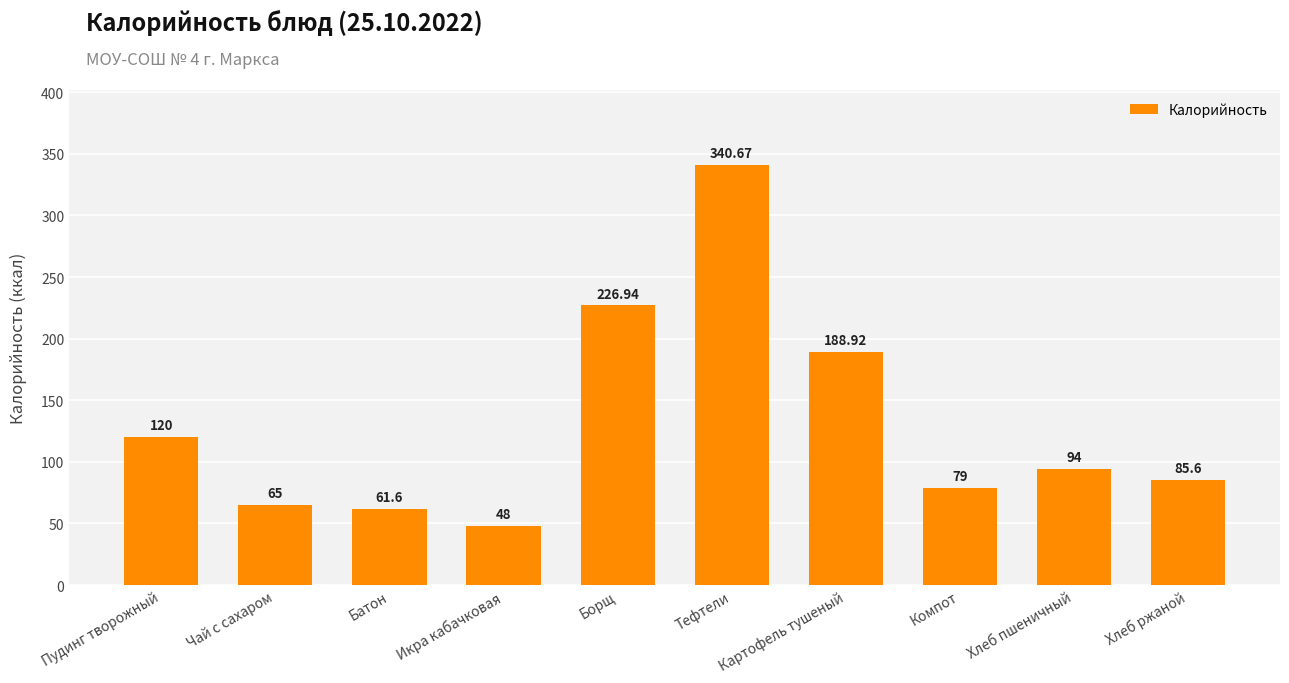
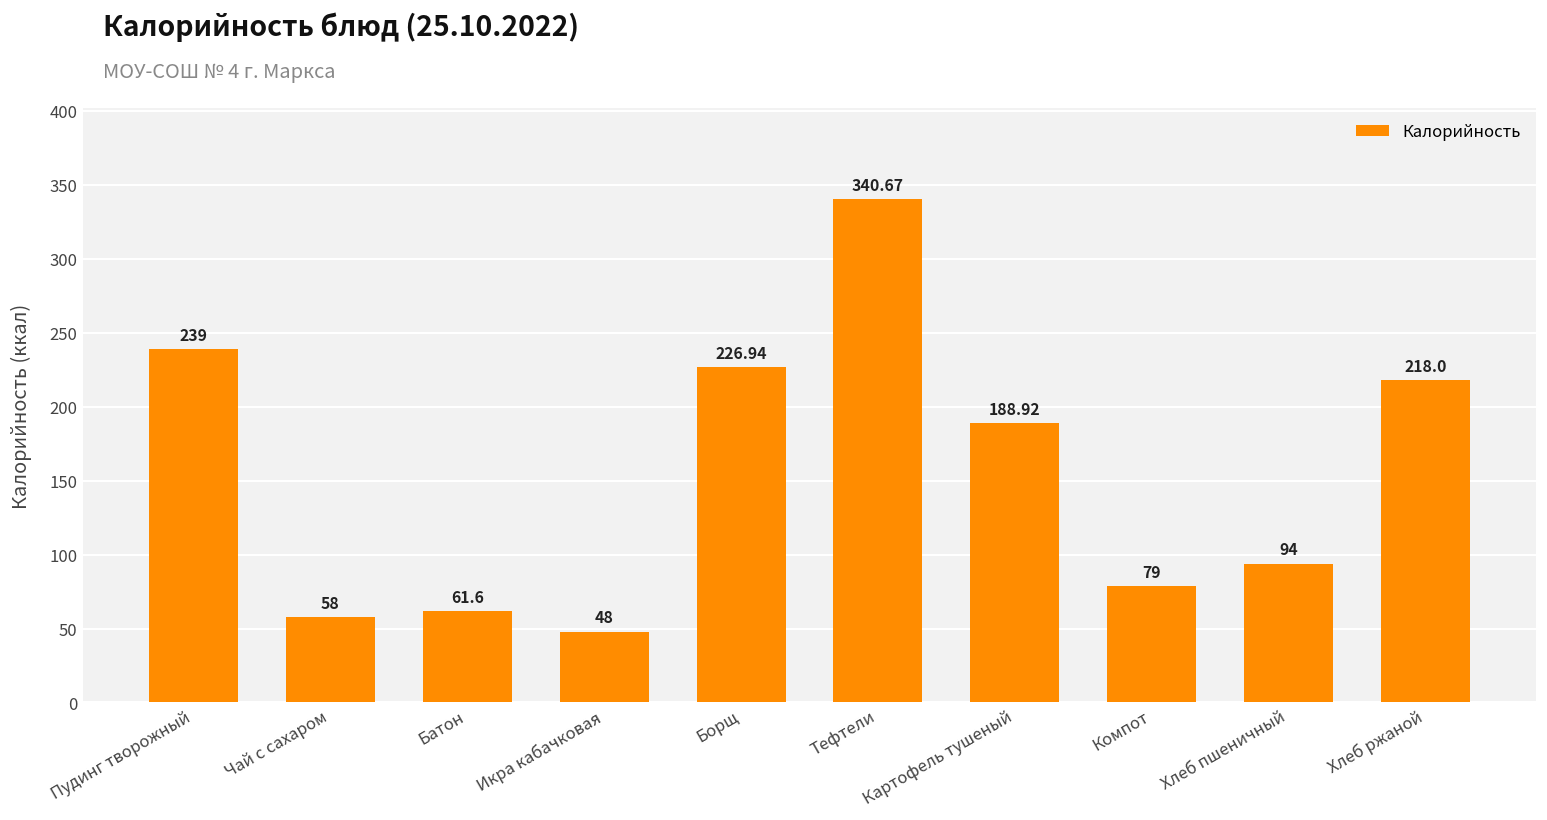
  {
-   "Пудинг творожный": 120,
-   "Чай с сахаром": 65,
+   "Пудинг творожный": 239,
+   "Чай с сахаром": 58,
    "Батон": 61.6,
    "Икра кабачковая": 48,
    "Борщ": 226.94,
    "Тефтели": 340.67,
    "Картофель тушеный": 188.92,
    "Компот": 79,
    "Хлеб пшеничный": 94,
-   "Хлеб ржаной": 85.6
+   "Хлеб ржаной": 218.0
  }
